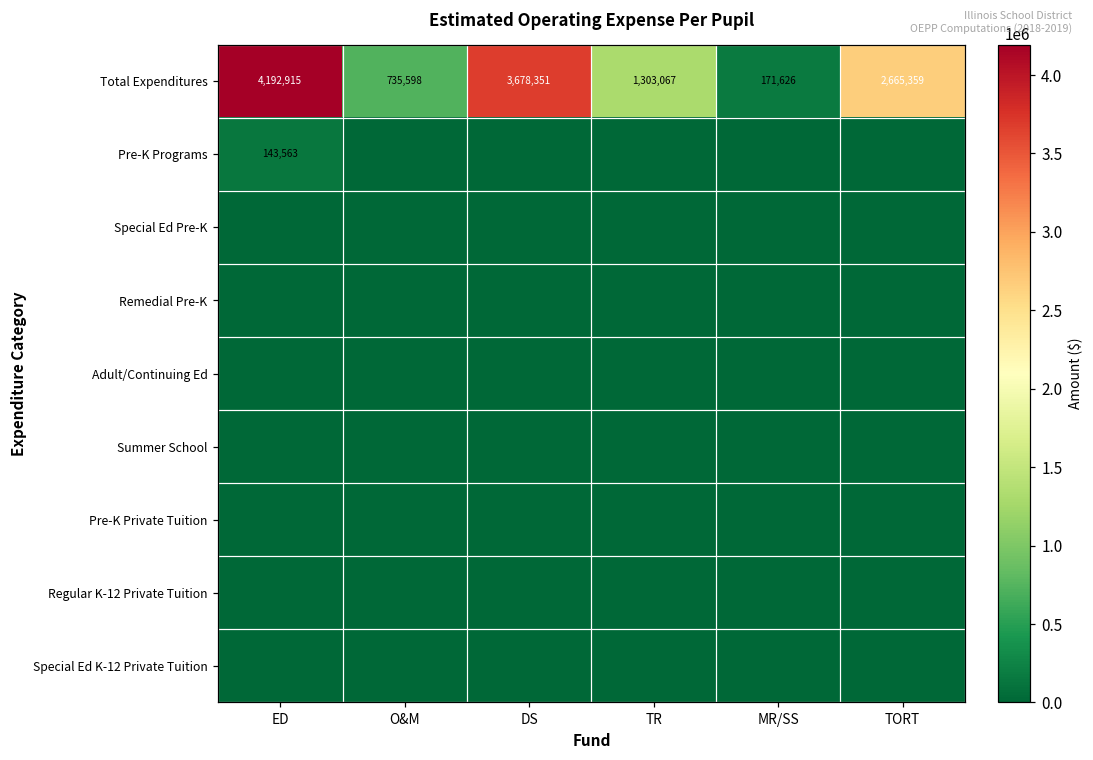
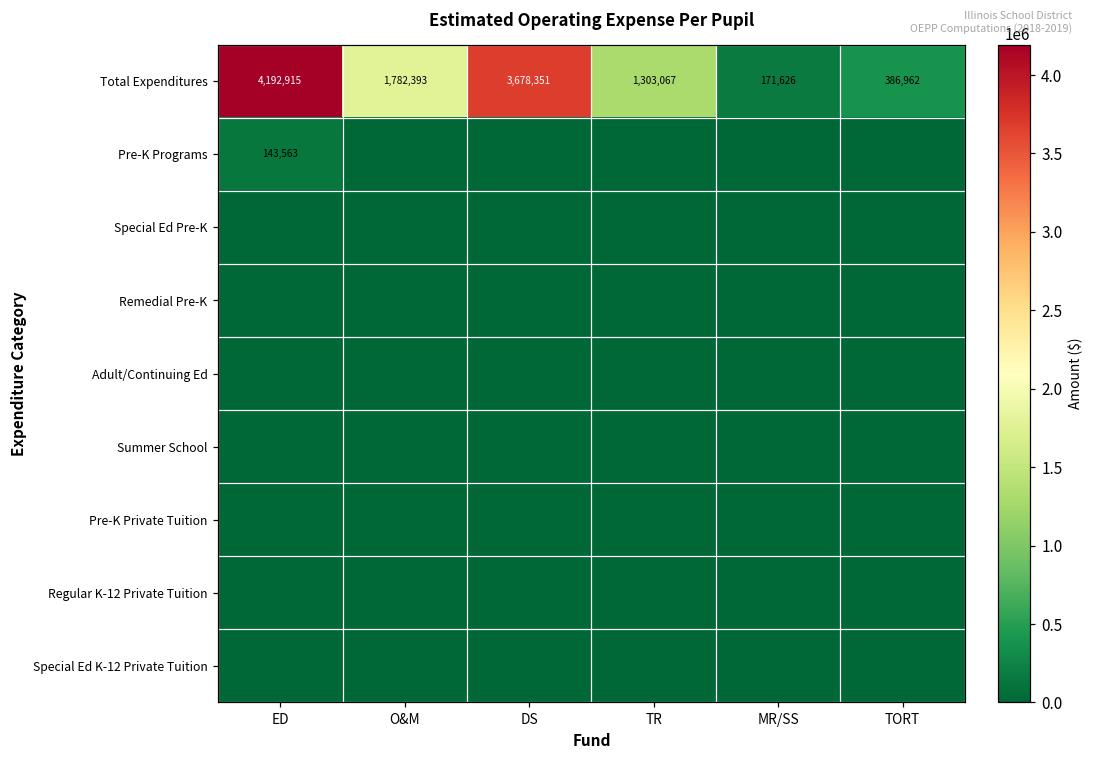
  {
    "Total Expenditures": {
      "ED": "4,192,915",
-     "O&M": "735,598",
+     "O&M": "1,782,393",
      "DS": "3,678,351",
      "TR": "1,303,067",
      "MR/SS": "171,626",
-     "TORT": "2,665,359"
+     "TORT": "386,962"
    },
    "Pre-K Programs": {
      "ED": "143,563"
    }
  }
